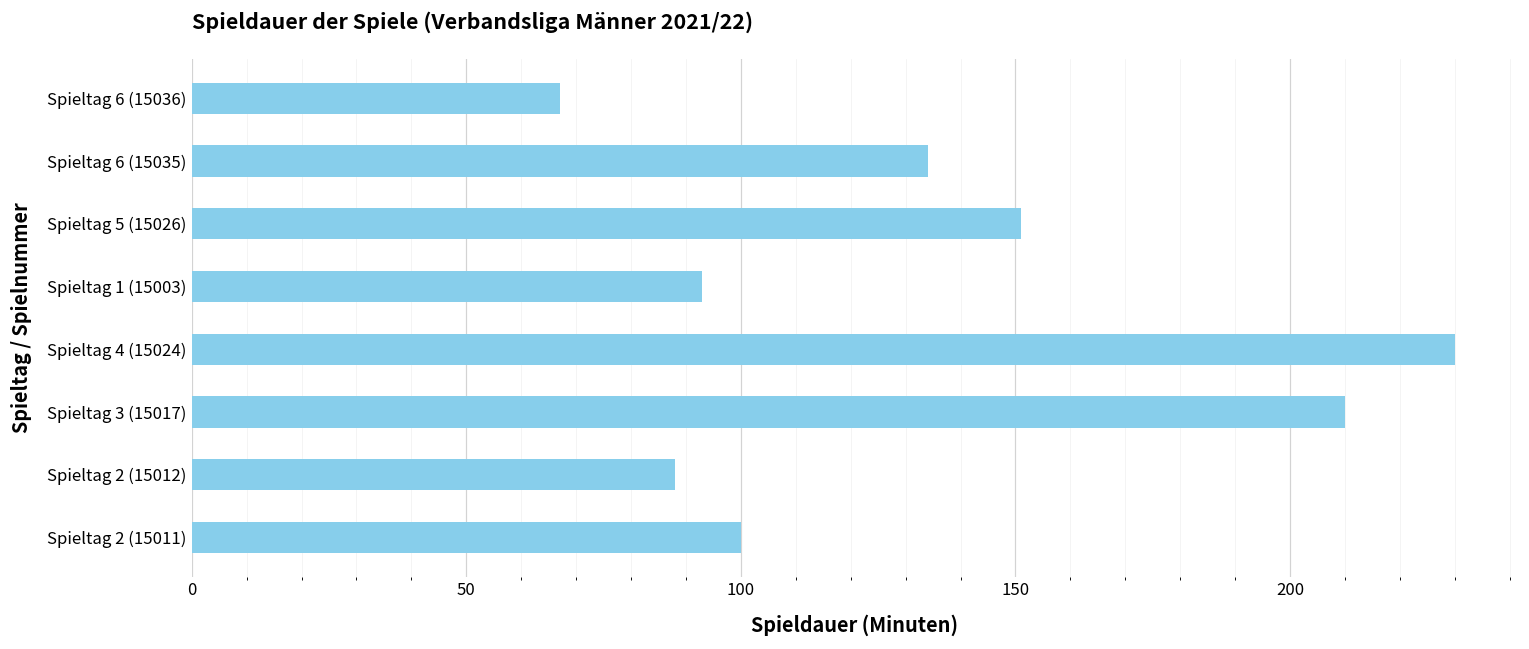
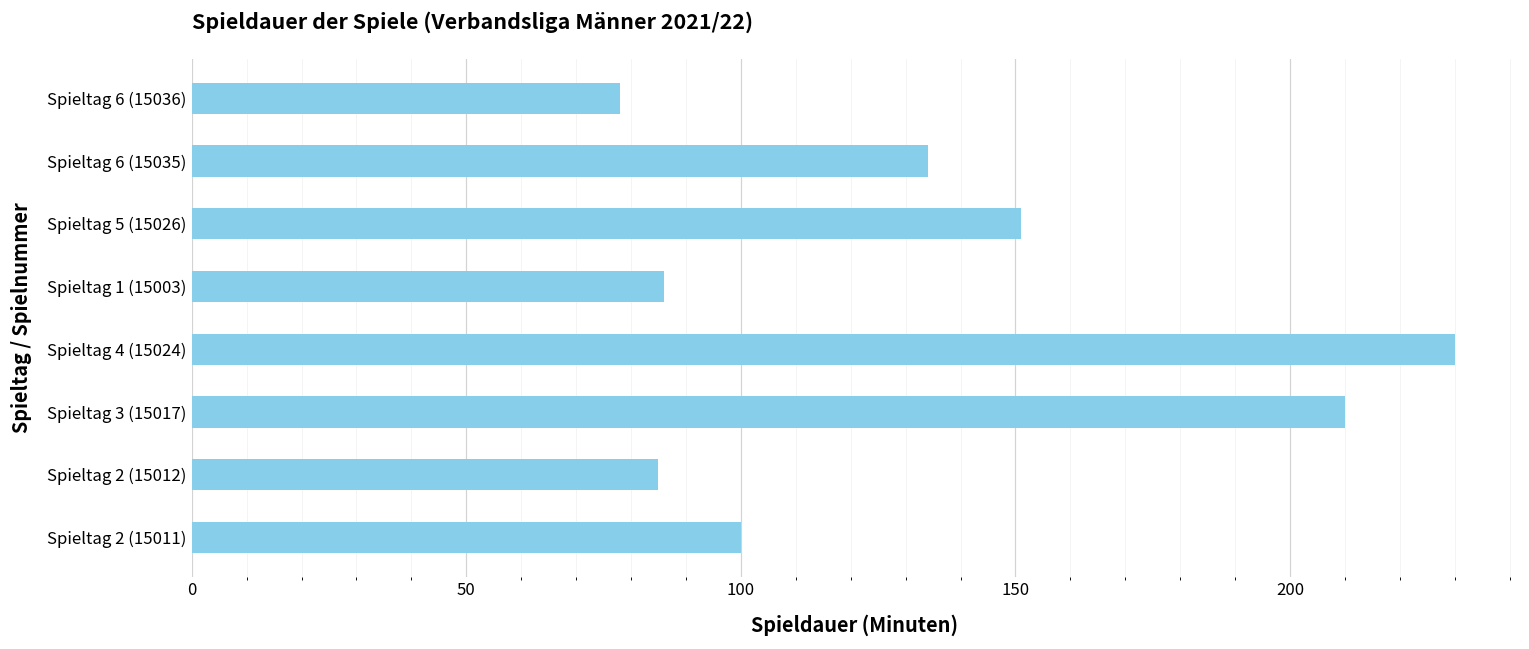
  {
-   "Spieltag 6 (15036)": 67,
+   "Spieltag 6 (15036)": 78,
    "Spieltag 6 (15035)": 134,
    "Spieltag 5 (15026)": 151,
-   "Spieltag 1 (15003)": 93,
+   "Spieltag 1 (15003)": 86,
    "Spieltag 4 (15024)": 230,
    "Spieltag 3 (15017)": 210,
-   "Spieltag 2 (15012)": 88,
+   "Spieltag 2 (15012)": 85,
    "Spieltag 2 (15011)": 100
  }
